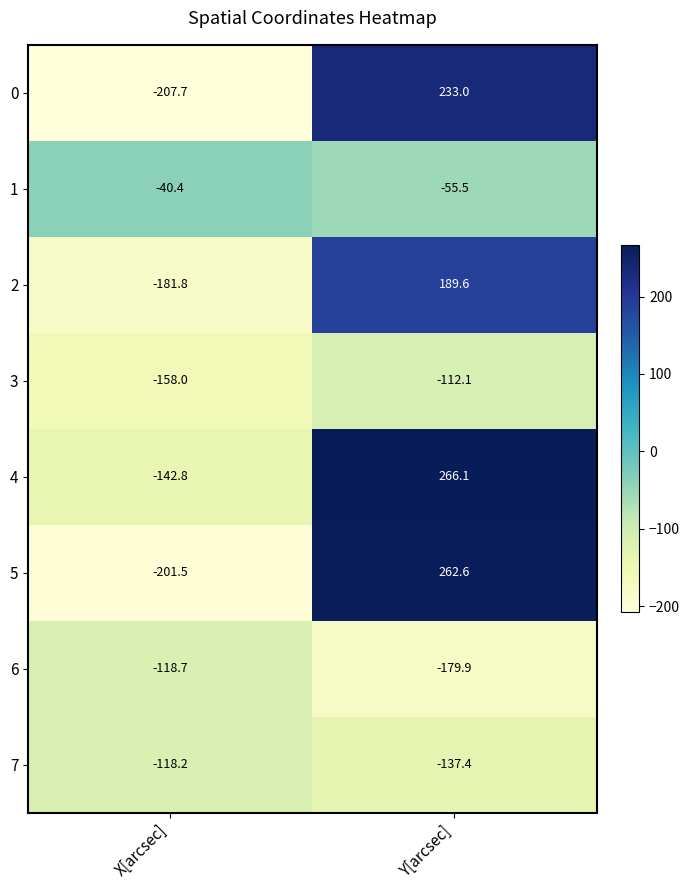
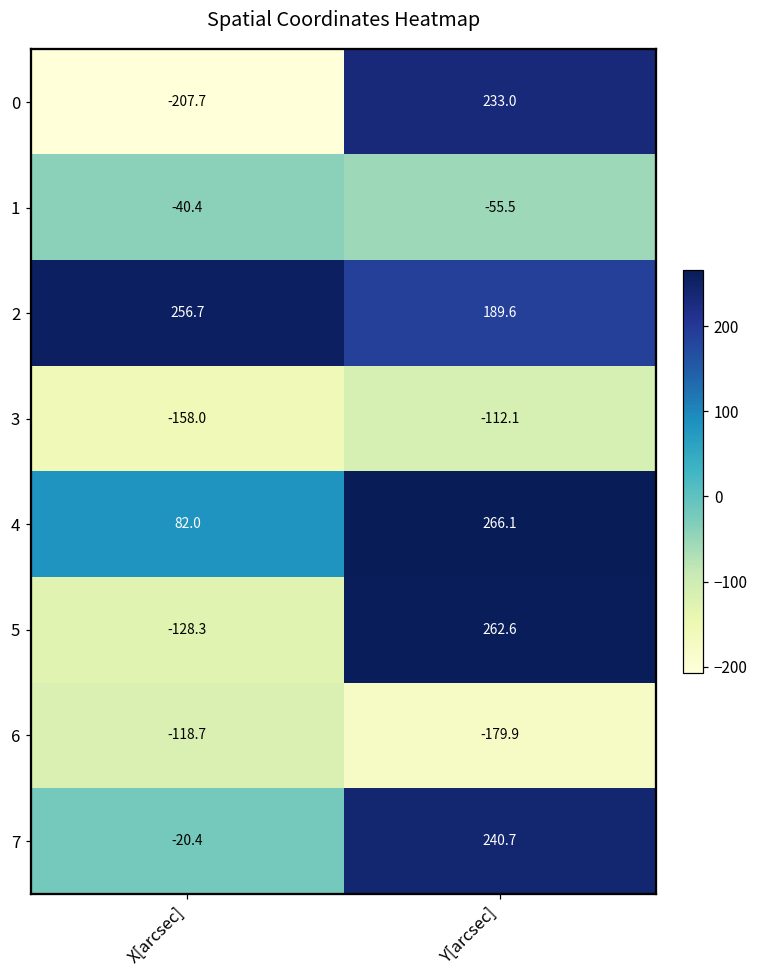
  {
    "0": {
      "X[arcsec]": -207.7,
      "Y[arcsec]": 233.0
    },
    "1": {
      "X[arcsec]": -40.4,
      "Y[arcsec]": -55.5
    },
    "2": {
-     "X[arcsec]": -181.8,
+     "X[arcsec]": 256.7,
      "Y[arcsec]": 189.6
    },
    "3": {
      "X[arcsec]": -158.0,
      "Y[arcsec]": -112.1
    },
    "4": {
-     "X[arcsec]": -142.8,
+     "X[arcsec]": 82.0,
      "Y[arcsec]": 266.1
    },
    "5": {
-     "X[arcsec]": -201.5,
+     "X[arcsec]": -128.3,
      "Y[arcsec]": 262.6
    },
    "6": {
      "X[arcsec]": -118.7,
      "Y[arcsec]": -179.9
    },
    "7": {
-     "X[arcsec]": -118.2,
-     "Y[arcsec]": -137.4
+     "X[arcsec]": -20.4,
+     "Y[arcsec]": 240.7
    }
  }
